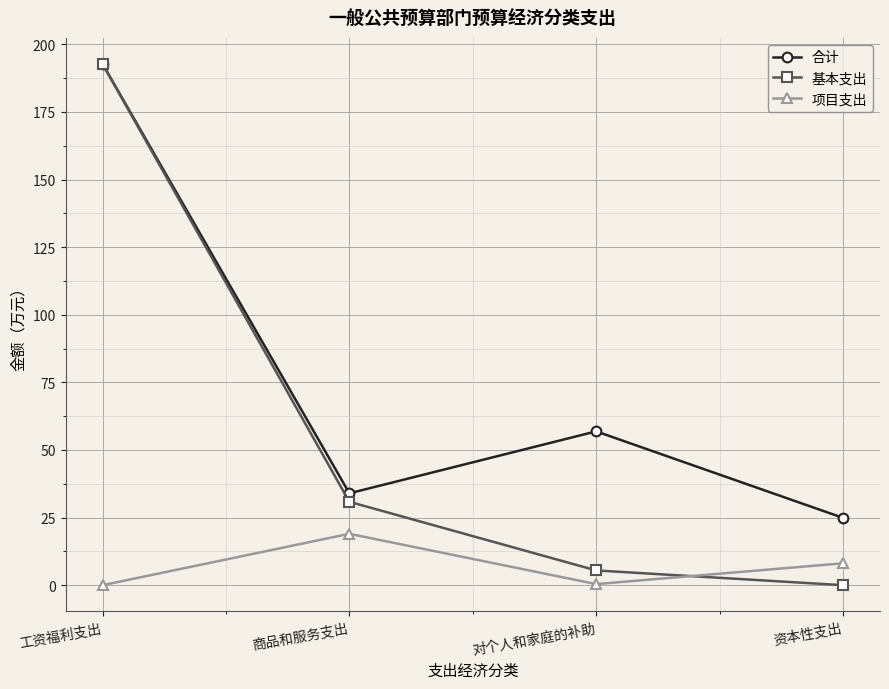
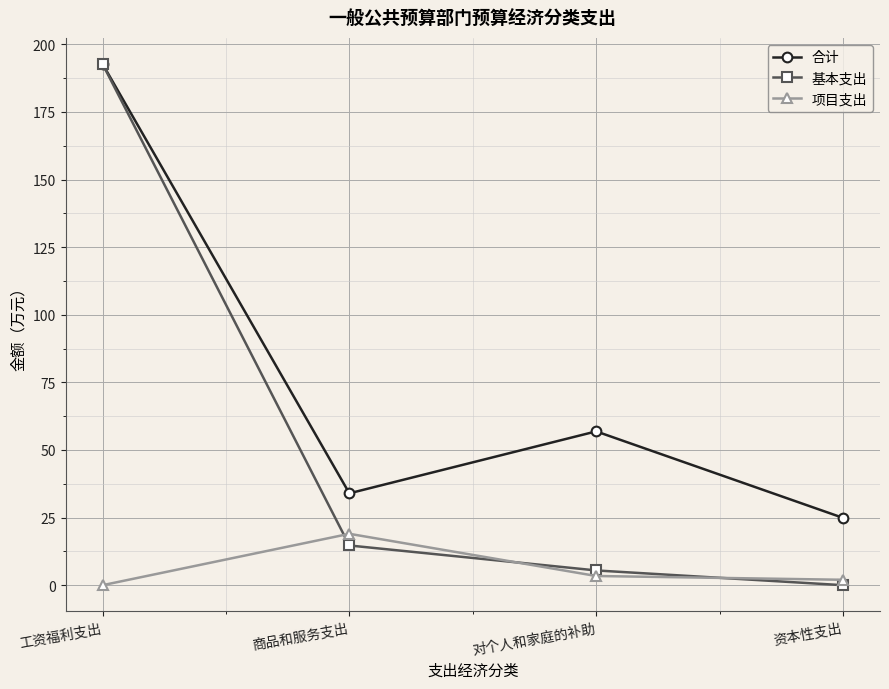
  {
    "合计": {
      "商品和服务支出": 34,
      "对个人和家庭的补助": 57,
      "资本性支出": 25
    },
    "基本支出": {
-     "商品和服务支出": 31,
+     "商品和服务支出": 15,
      "对个人和家庭的补助": 5,
      "资本性支出": 0
    },
    "项目支出": {
      "工资福利支出": 0,
      "商品和服务支出": 19,
-     "对个人和家庭的补助": 0,
-     "资本性支出": 8
+     "对个人和家庭的补助": 3,
+     "资本性支出": 2
    }
  }
